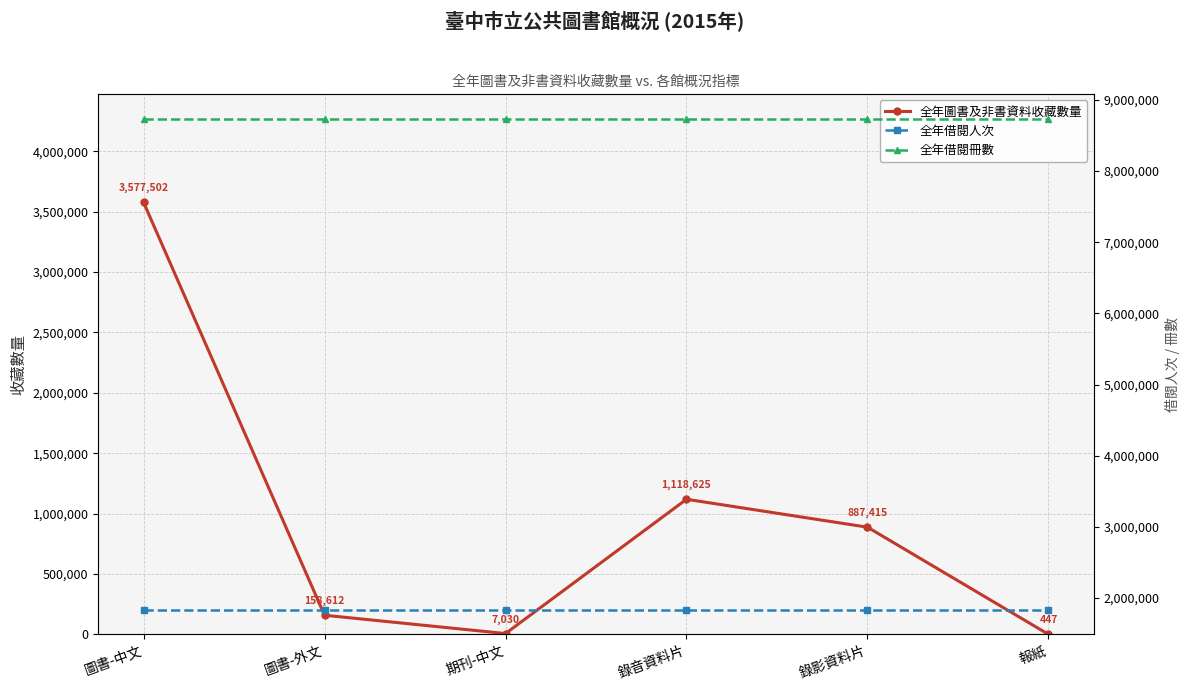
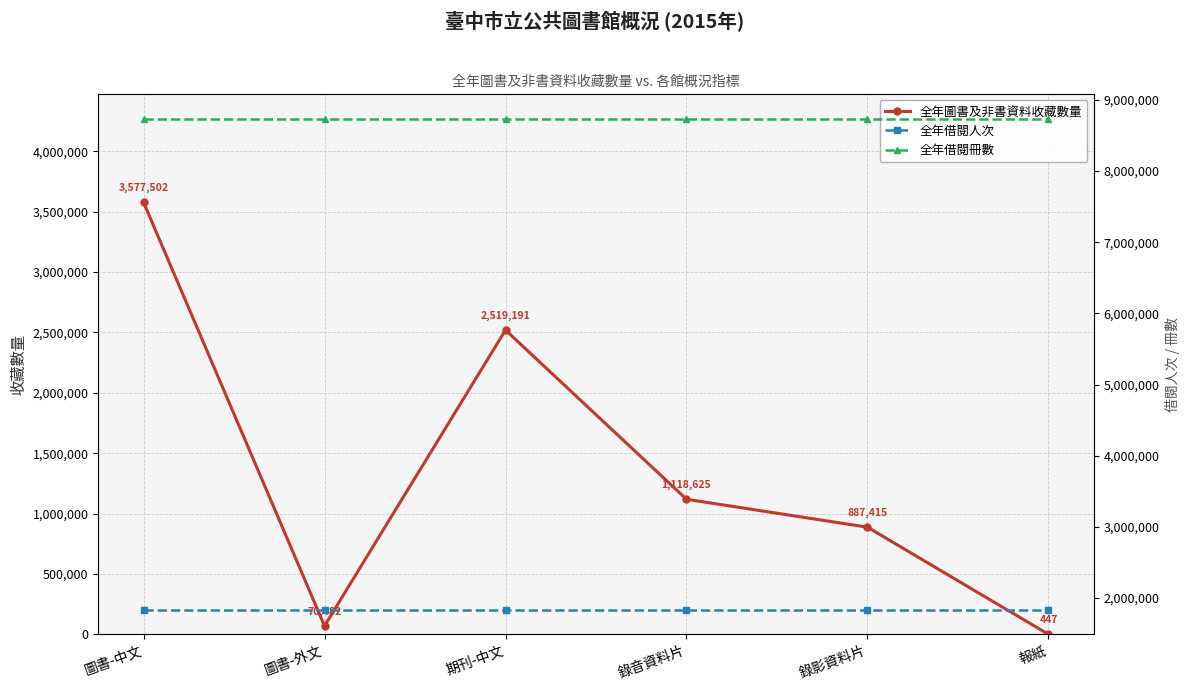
  {
    "全年圖書及非書資料收藏數量": {
      "圖書-中文": "3,577,502",
-     "圖書-外文": "158,612",
-     "期刊-中文": "7,030",
+     "圖書-外文": "70,482",
+     "期刊-中文": "2,519,191",
      "錄音資料片": "1,118,625",
      "錄影資料片": "887,415",
      "報紙": "447"
    }
  }
